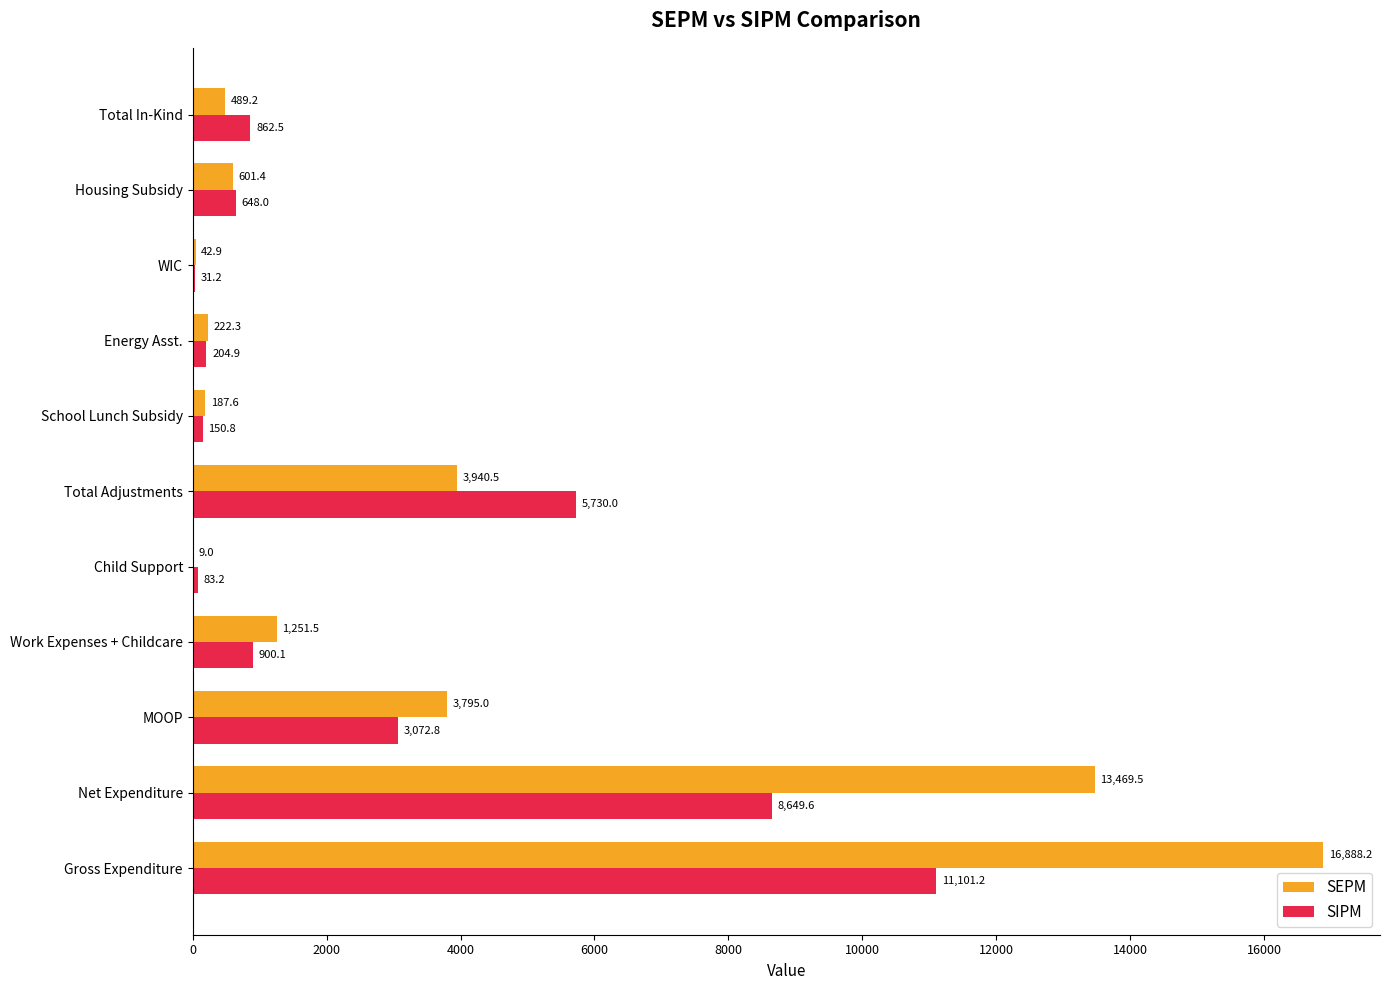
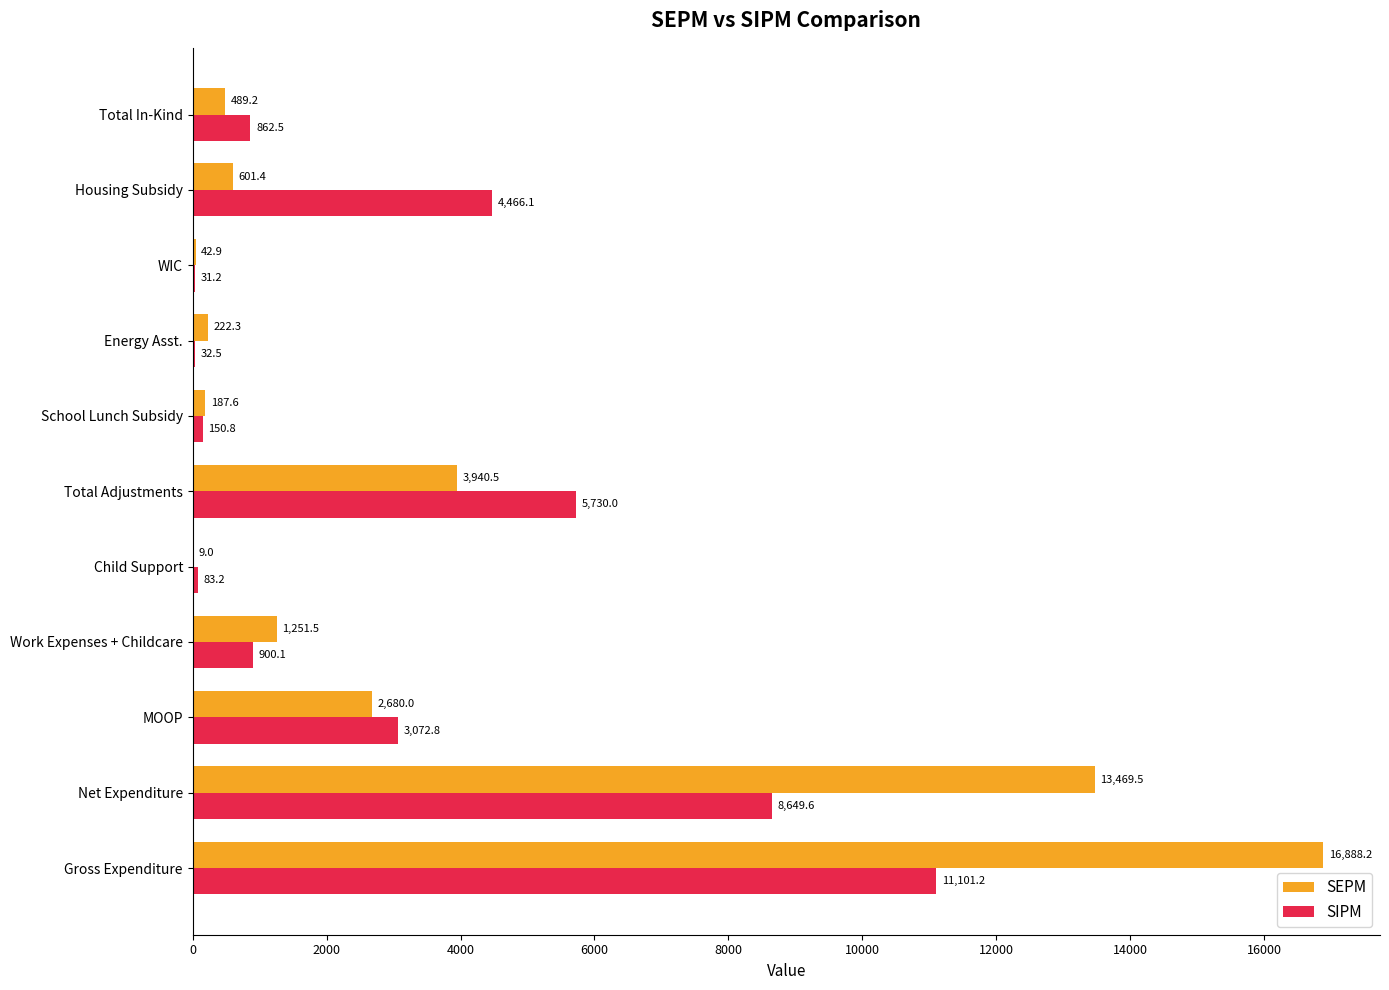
  {
    "SEPM": {
      "Total In-Kind": "489.2",
      "Housing Subsidy": "601.4",
      "WIC": "42.9",
      "Energy Asst.": "222.3",
      "School Lunch Subsidy": "187.6",
      "Total Adjustments": "3,940.5",
      "Child Support": "9.0",
      "Work Expenses + Childcare": "1,251.5",
-     "MOOP": "3,795.0",
+     "MOOP": "2,680.0",
      "Net Expenditure": "13,469.5",
      "Gross Expenditure": "16,888.2"
    },
    "SIPM": {
      "Total In-Kind": "862.5",
-     "Housing Subsidy": "648.0",
+     "Housing Subsidy": "4,466.1",
      "WIC": "31.2",
-     "Energy Asst.": "204.9",
+     "Energy Asst.": "32.5",
      "School Lunch Subsidy": "150.8",
      "Total Adjustments": "5,730.0",
      "Child Support": "83.2",
      "Work Expenses + Childcare": "900.1",
      "MOOP": "3,072.8",
      "Net Expenditure": "8,649.6",
      "Gross Expenditure": "11,101.2"
    }
  }
